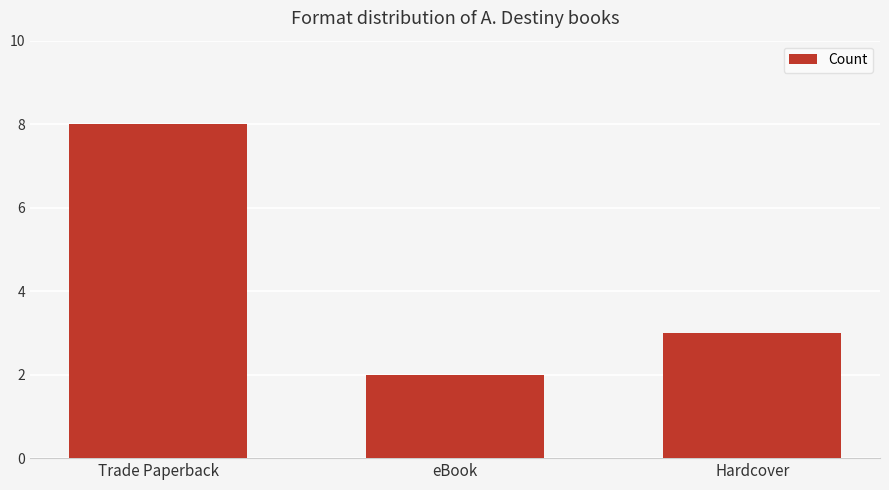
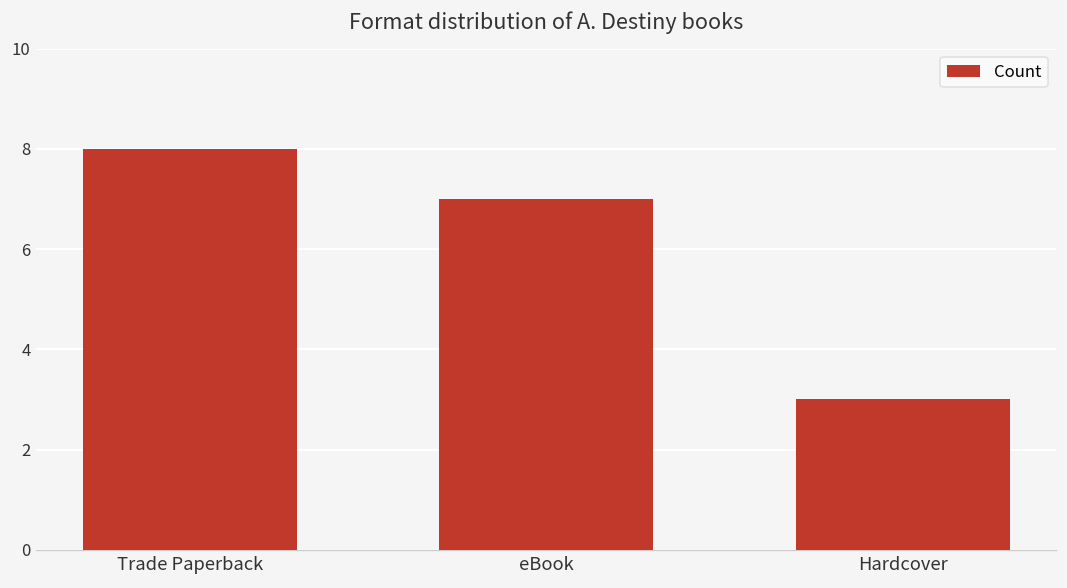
  {
    "Trade Paperback": 8,
-   "eBook": 2,
+   "eBook": 7,
    "Hardcover": 3
  }
